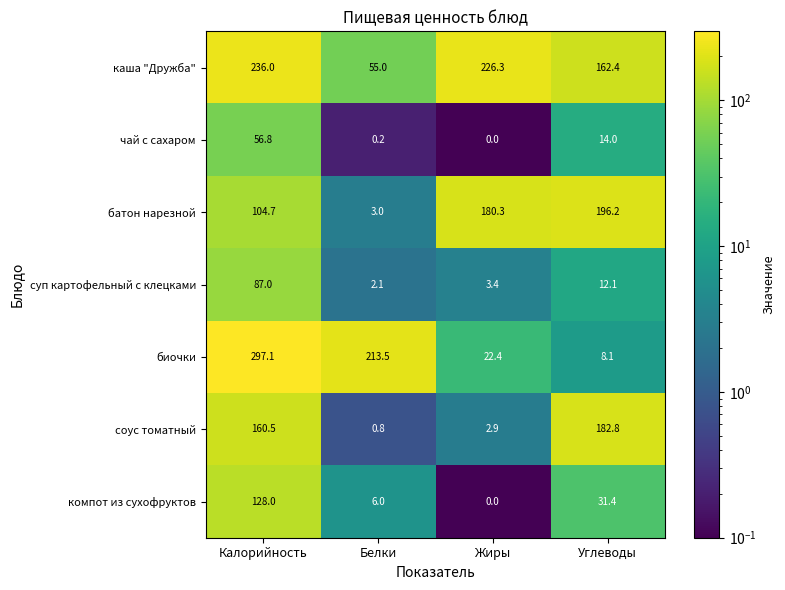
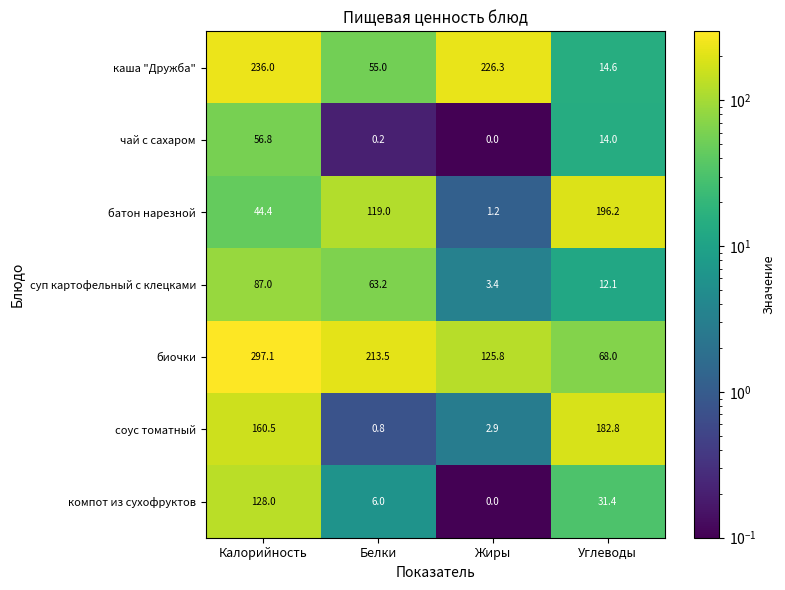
  {
    "каша \"Дружба\"": {
      "Калорийность": 236.0,
      "Белки": 55.0,
      "Жиры": 226.3,
-     "Углеводы": 162.4
+     "Углеводы": 14.6
    },
    "чай с сахаром": {
      "Калорийность": 56.8,
      "Белки": 0.2,
      "Жиры": 0.0,
      "Углеводы": 14.0
    },
    "батон нарезной": {
-     "Калорийность": 104.7,
-     "Белки": 3.0,
-     "Жиры": 180.3,
+     "Калорийность": 44.4,
+     "Белки": 119.0,
+     "Жиры": 1.2,
      "Углеводы": 196.2
    },
    "суп картофельный с клецками": {
      "Калорийность": 87.0,
-     "Белки": 2.1,
+     "Белки": 63.2,
      "Жиры": 3.4,
      "Углеводы": 12.1
    },
    "биочки": {
      "Калорийность": 297.1,
      "Белки": 213.5,
-     "Жиры": 22.4,
-     "Углеводы": 8.1
+     "Жиры": 125.8,
+     "Углеводы": 68.0
    },
    "соус томатный": {
      "Калорийность": 160.5,
      "Белки": 0.8,
      "Жиры": 2.9,
      "Углеводы": 182.8
    },
    "компот из сухофруктов": {
      "Калорийность": 128.0,
      "Белки": 6.0,
      "Жиры": 0.0,
      "Углеводы": 31.4
    }
  }
